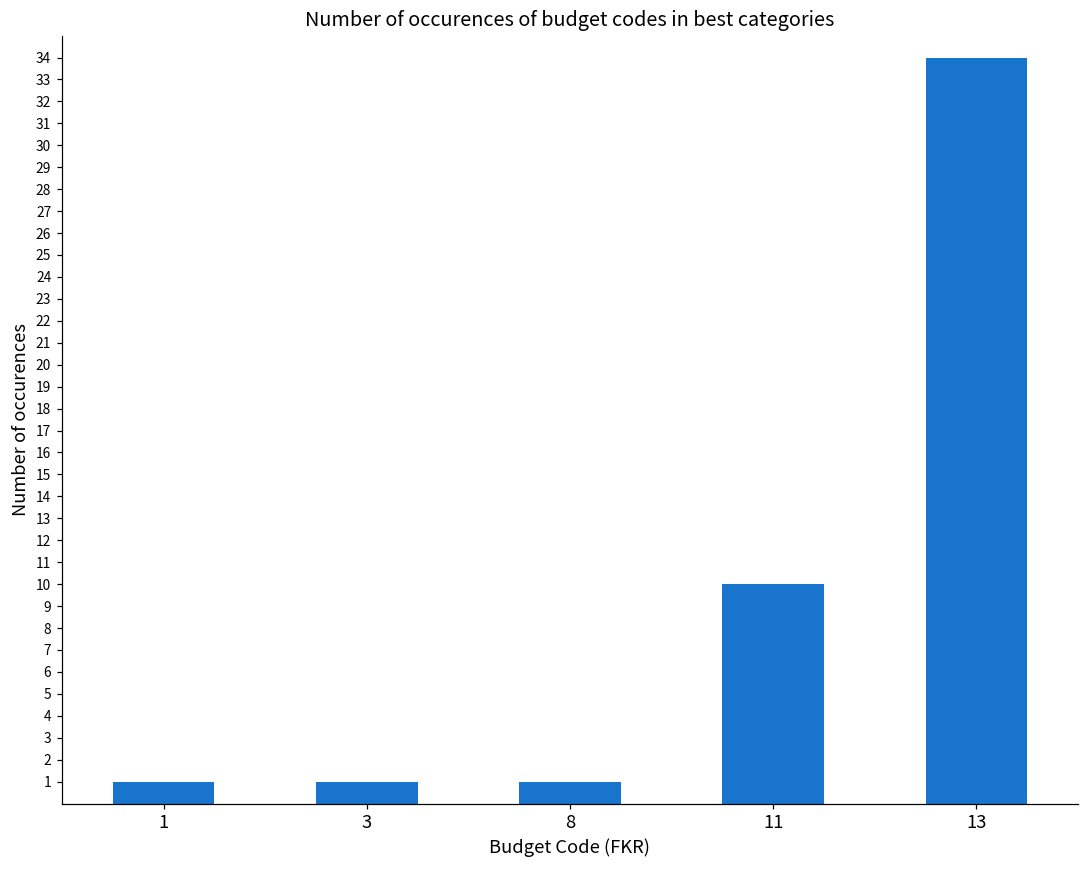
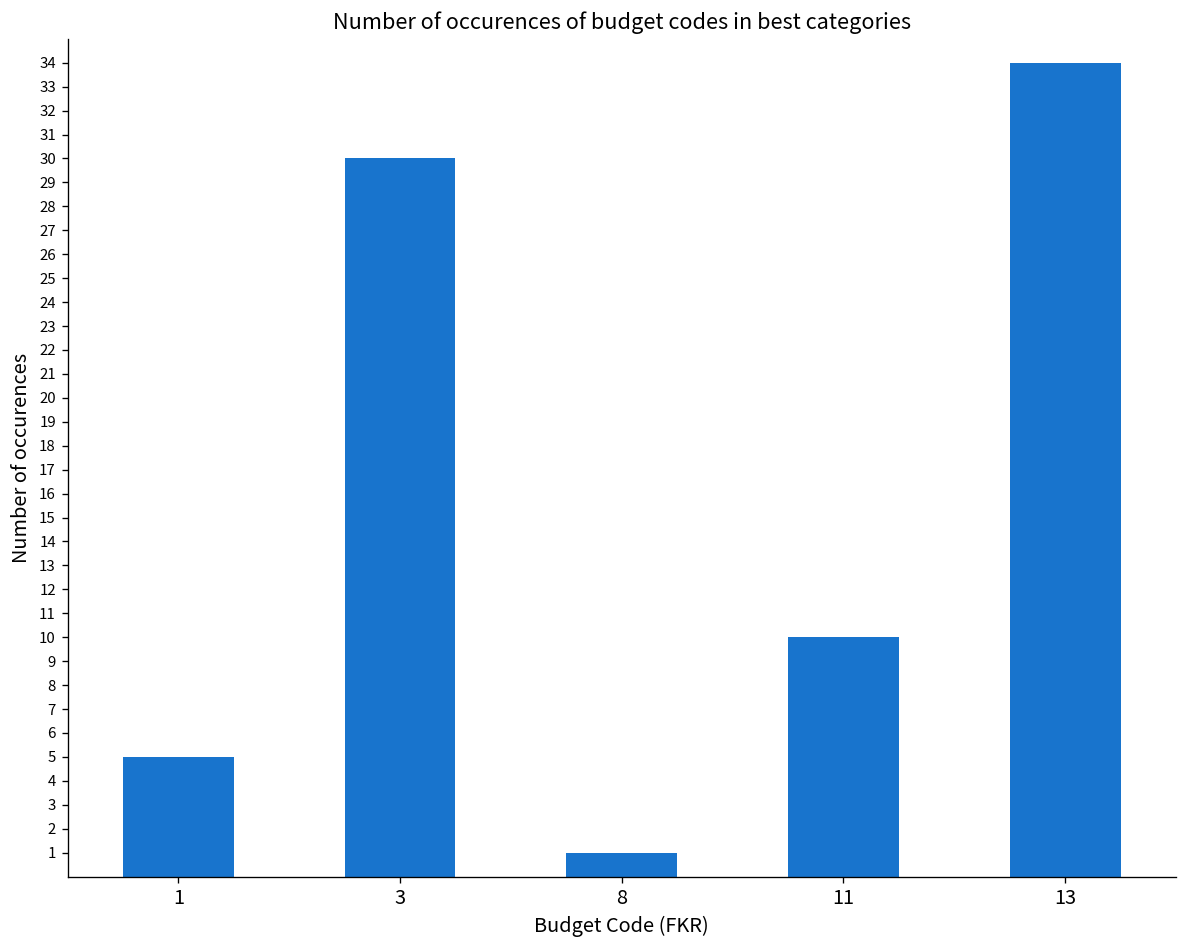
  {
-   "1": 1,
-   "3": 1,
+   "1": 5,
+   "3": 30,
    "8": 1,
    "11": 10,
    "13": 34
  }
